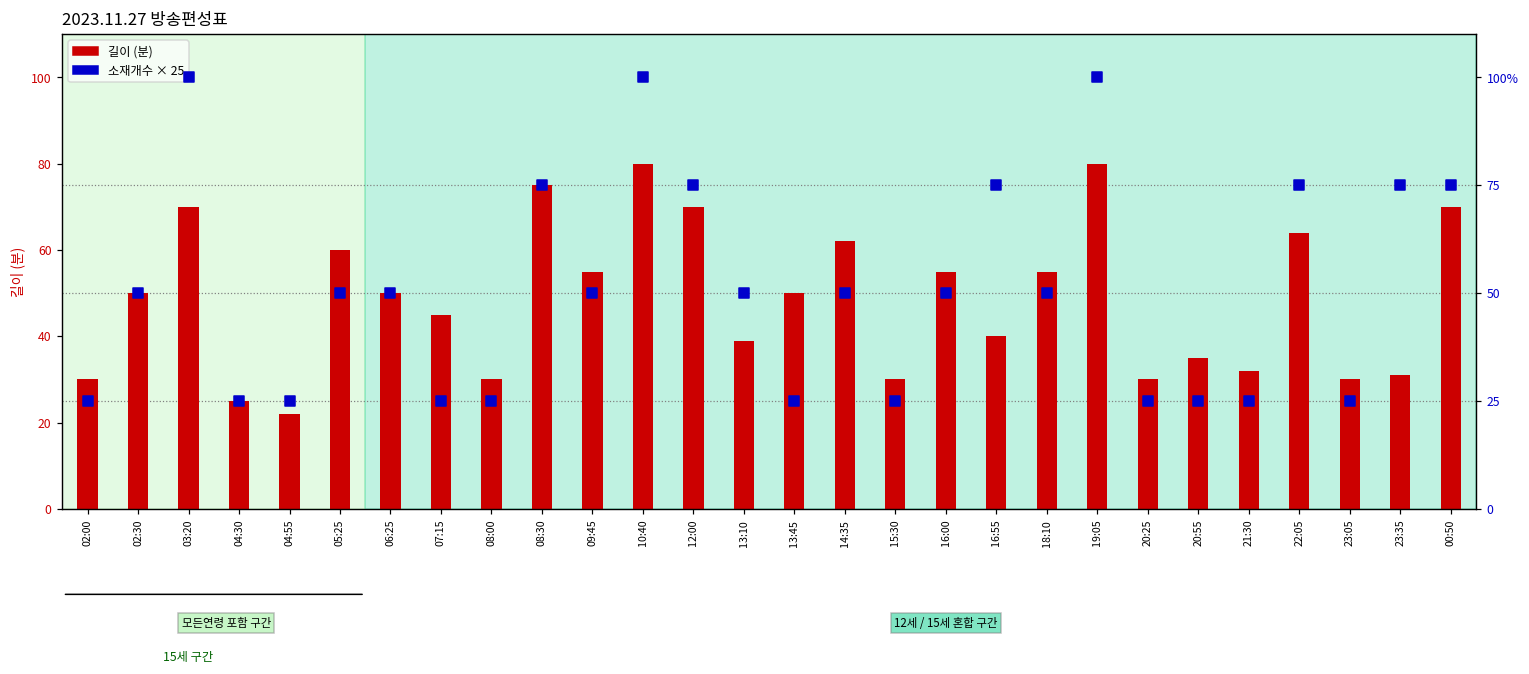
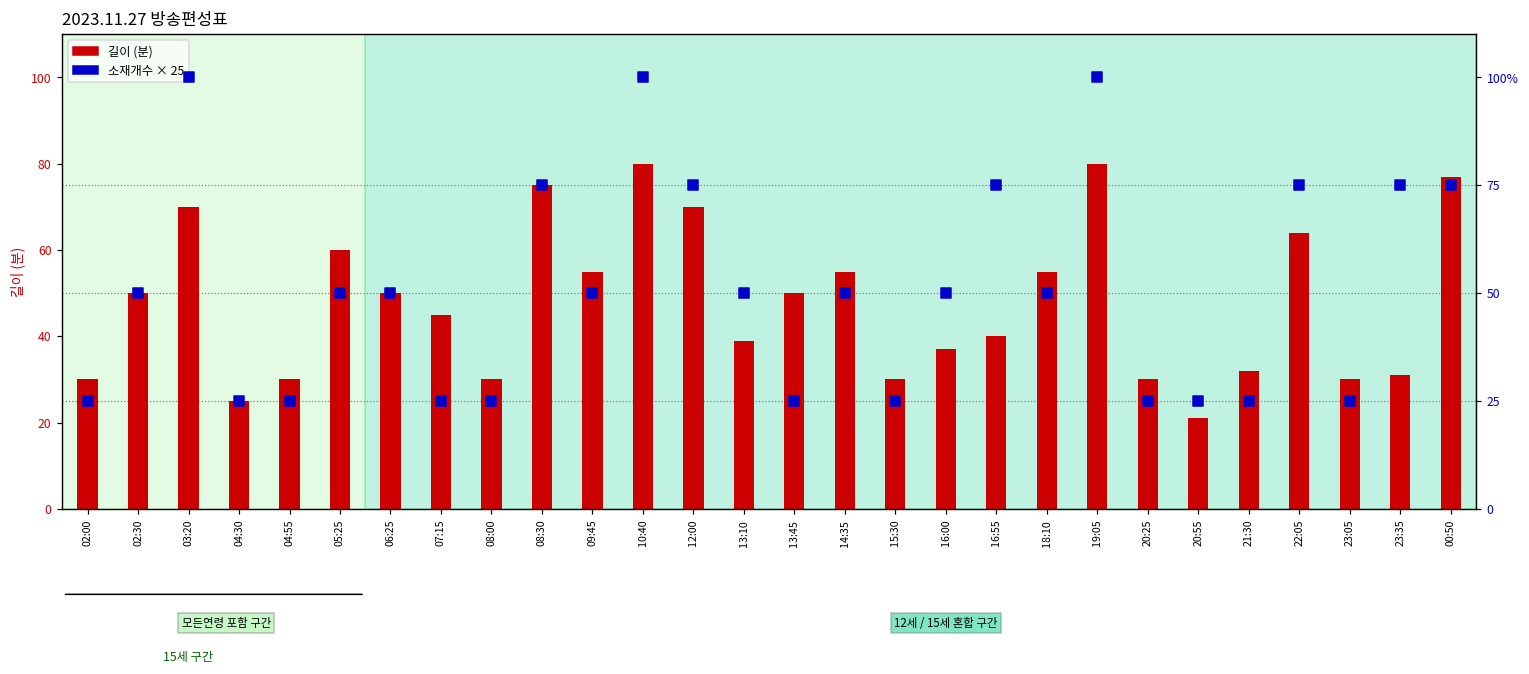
  {
    "길이 (분)": {
      "02:00": 30,
      "02:30": 50,
      "03:20": 70,
      "04:30": 25,
-     "04:55": 22,
+     "04:55": 30,
      "05:25": 60,
      "06:25": 50,
      "07:15": 45,
      "08:00": 30,
      "08:30": 75,
      "09:45": 55,
      "10:40": 80,
      "12:00": 70,
      "13:10": 39,
      "13:45": 50,
-     "14:35": 62,
+     "14:35": 55,
      "15:30": 30,
-     "16:00": 55,
+     "16:00": 37,
      "16:55": 40,
      "18:10": 55,
      "19:05": 80,
      "20:25": 30,
-     "20:55": 35,
+     "20:55": 21,
      "21:30": 32,
      "22:05": 64,
      "23:05": 30,
      "23:35": 31,
-     "00:50": 70
+     "00:50": 77
    }
  }
